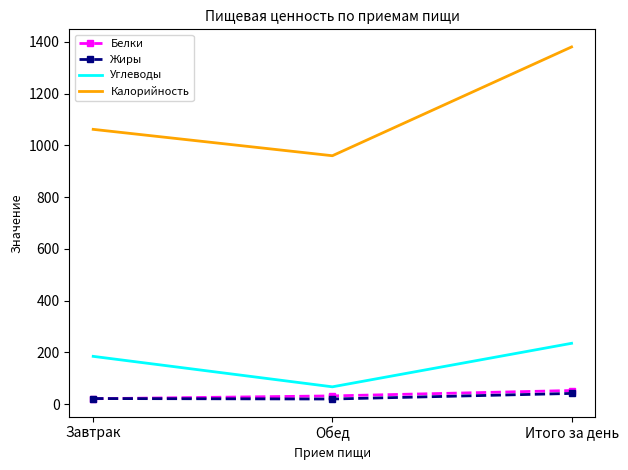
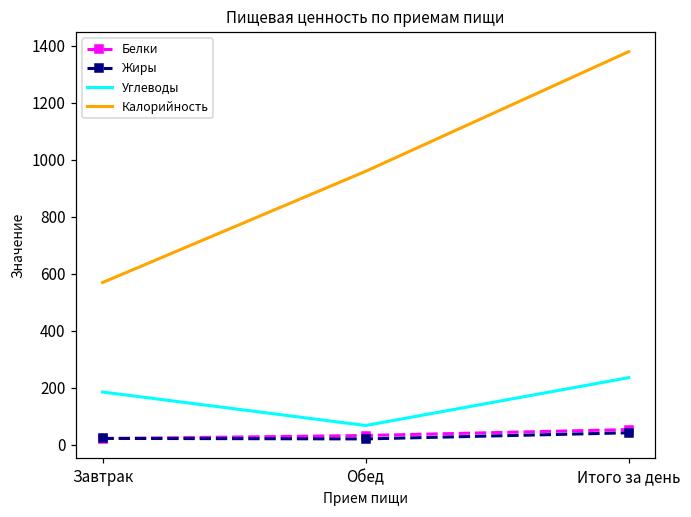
  {
    "Белки": {
      "Обед": 30,
      "Итого за день": 50
    },
    "Жиры": {
      "Обед": 20,
      "Итого за день": 40
    },
    "Углеводы": {
      "Завтрак": 180,
      "Обед": 70,
      "Итого за день": 230
    },
    "Калорийность": {
-     "Завтрак": 1060,
+     "Завтрак": 570,
      "Обед": 960,
      "Итого за день": 1380
    }
  }
